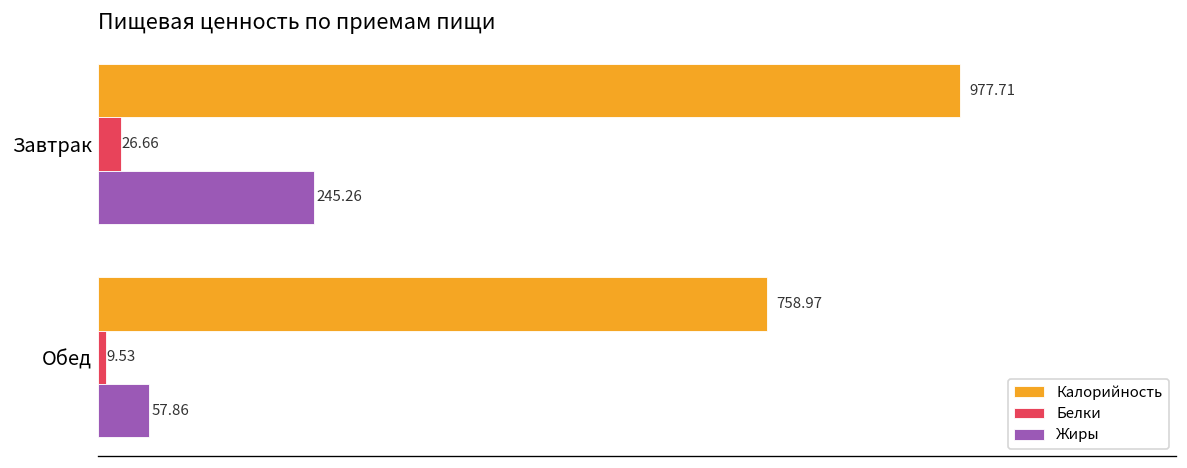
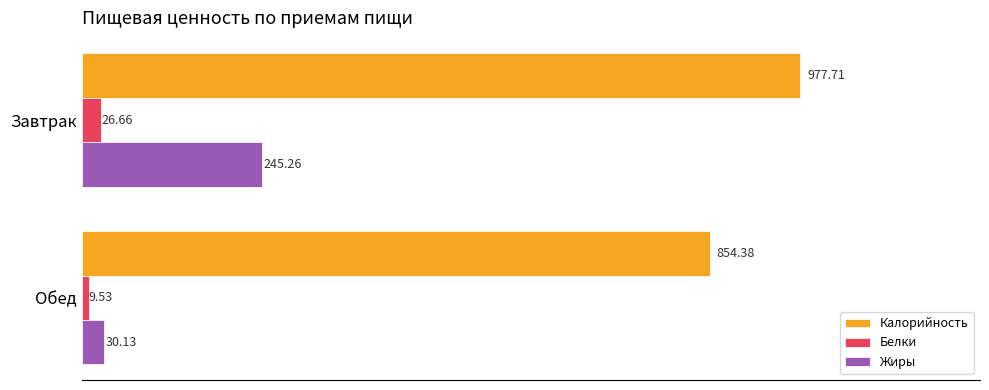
  {
    "Калорийность": {
      "Завтрак": 977.71,
-     "Обед": 758.97
+     "Обед": 854.38
    },
    "Белки": {
      "Завтрак": 26.66,
      "Обед": 9.53
    },
    "Жиры": {
      "Завтрак": 245.26,
-     "Обед": 57.86
+     "Обед": 30.13
    }
  }
